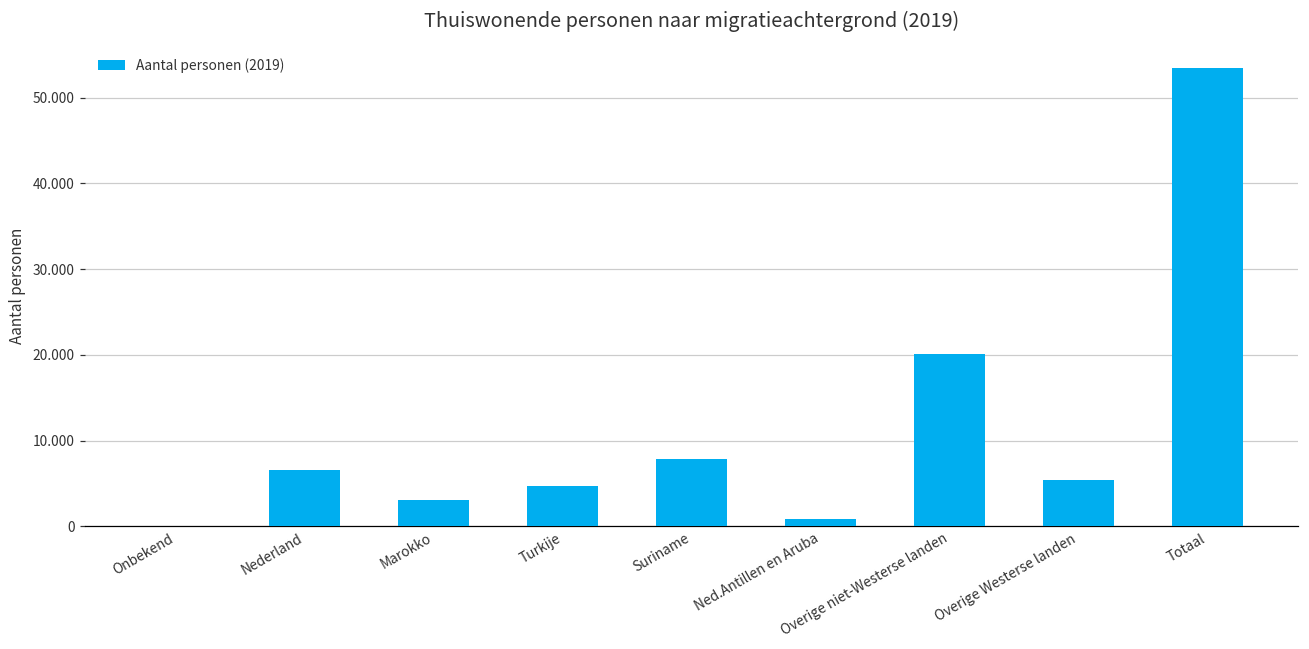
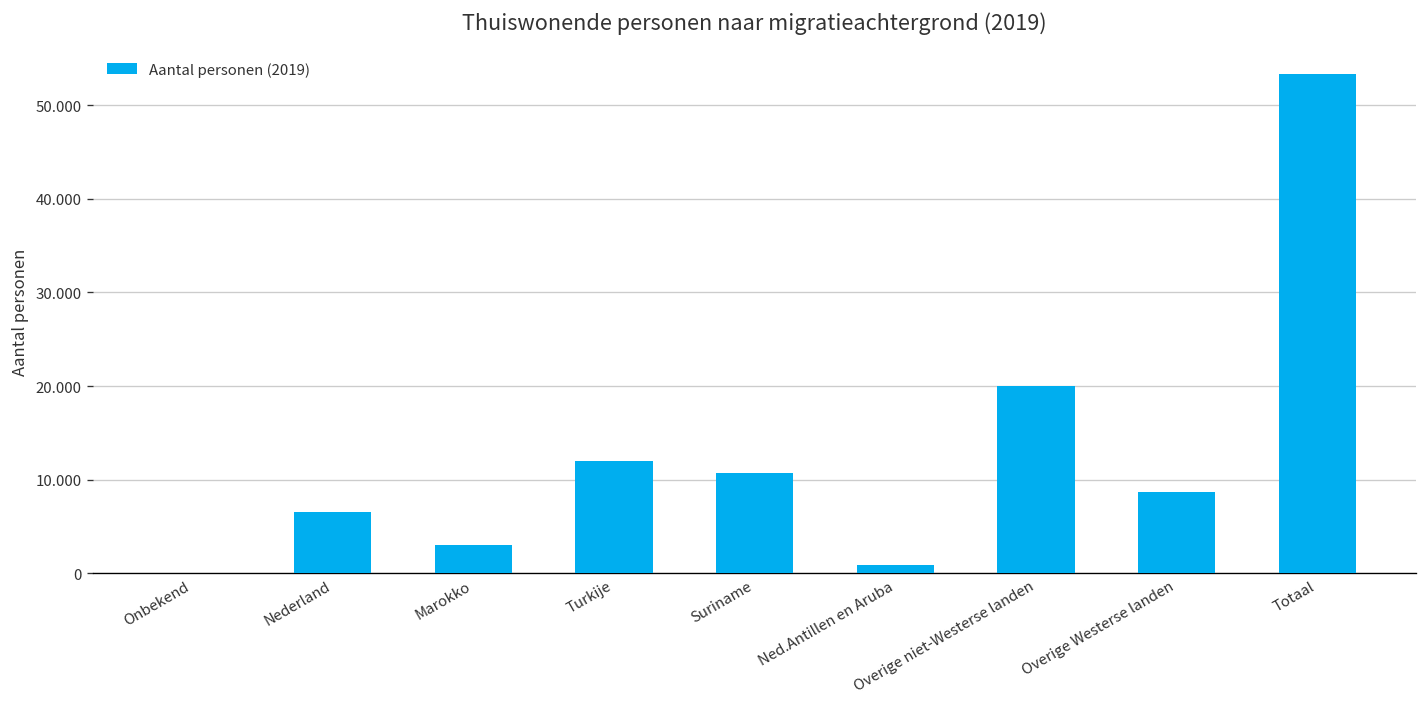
  {
    "Nederland": 7,
    "Marokko": 3,
-   "Turkije": 5,
-   "Suriname": 8,
+   "Turkije": 12,
+   "Suriname": 11,
    "Ned.Antillen en Aruba": 1,
    "Overige niet-Westerse landen": 20,
-   "Overige Westerse landen": 5,
+   "Overige Westerse landen": 9,
    "Totaal": 53
  }
